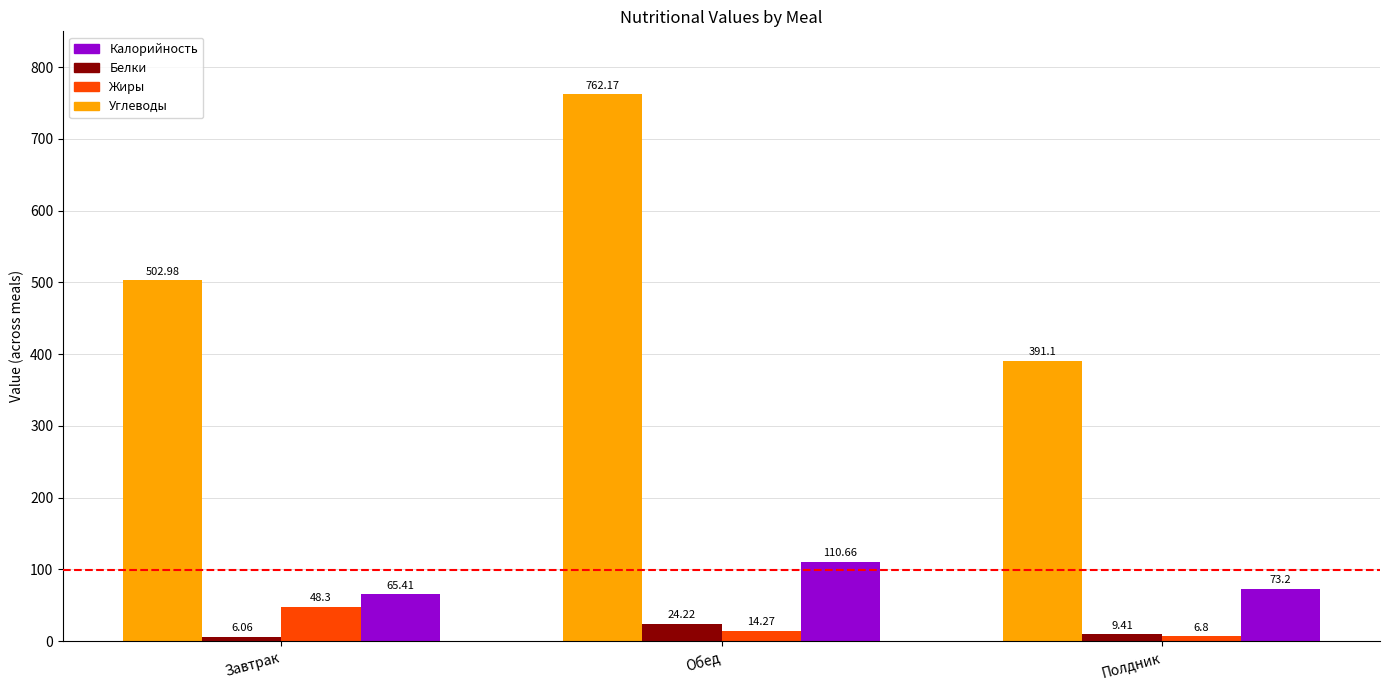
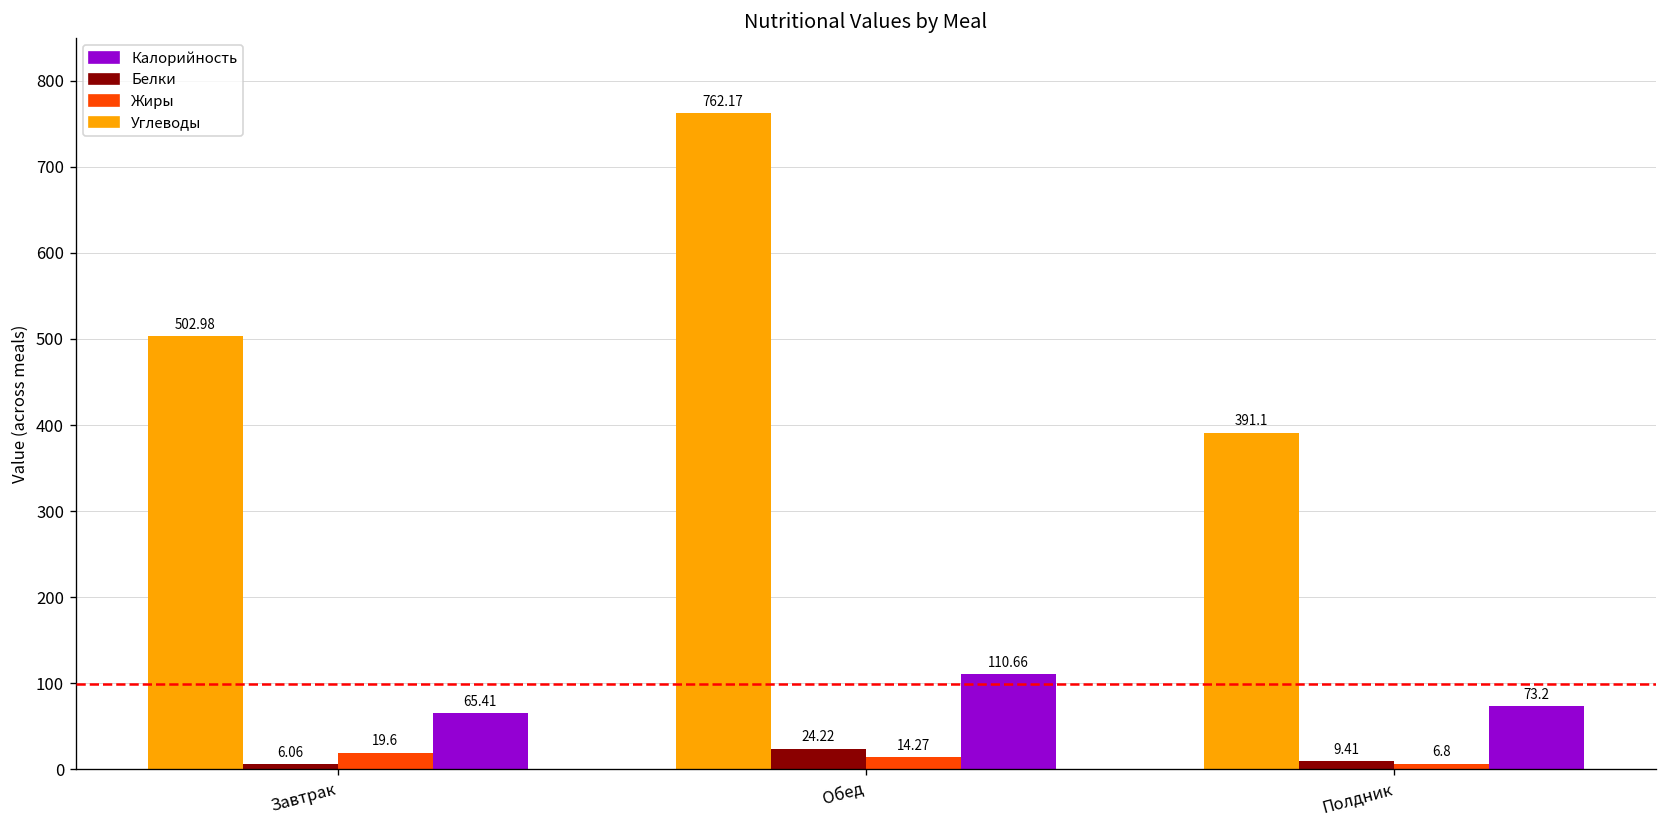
  {
    "Белки": {
      "Завтрак": 6.06,
      "Обед": 24.22,
      "Полдник": 9.41
    },
    "Жиры": {
-     "Завтрак": 48.3,
+     "Завтрак": 19.6,
      "Обед": 14.27,
      "Полдник": 6.8
    }
  }
